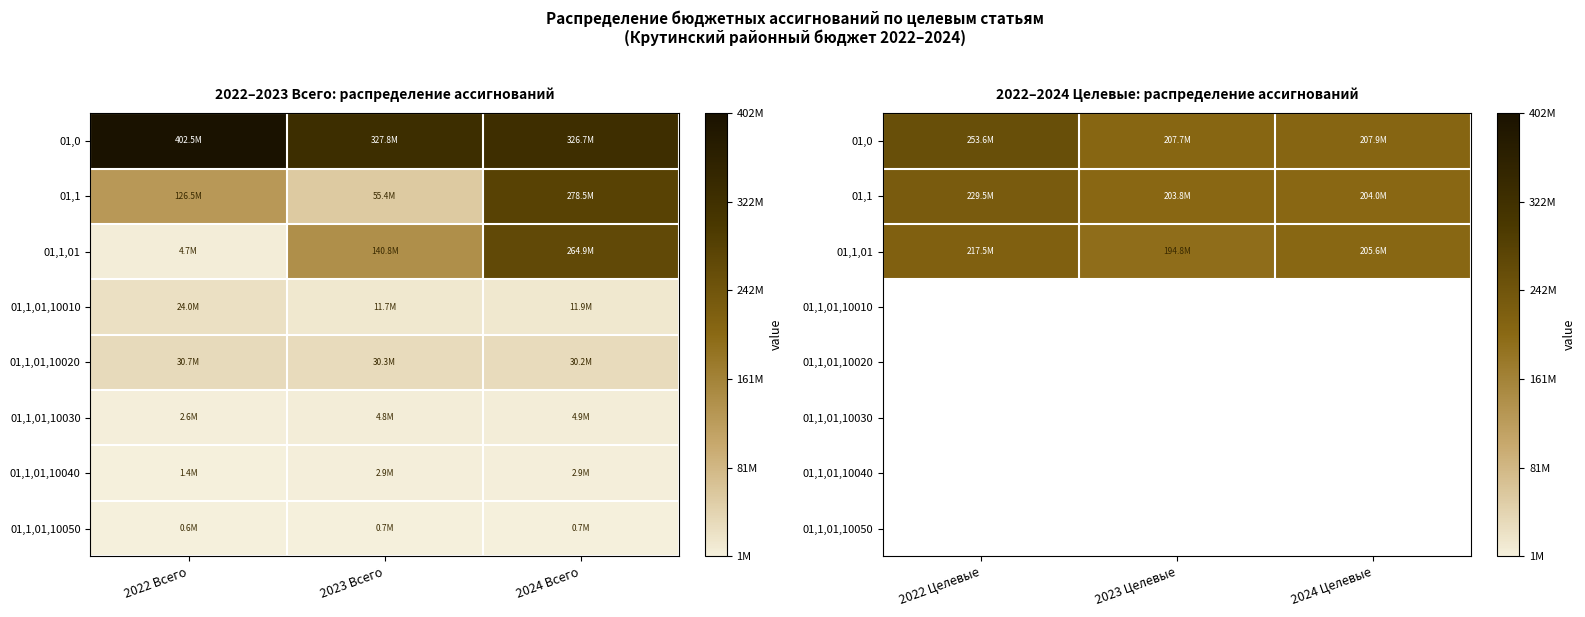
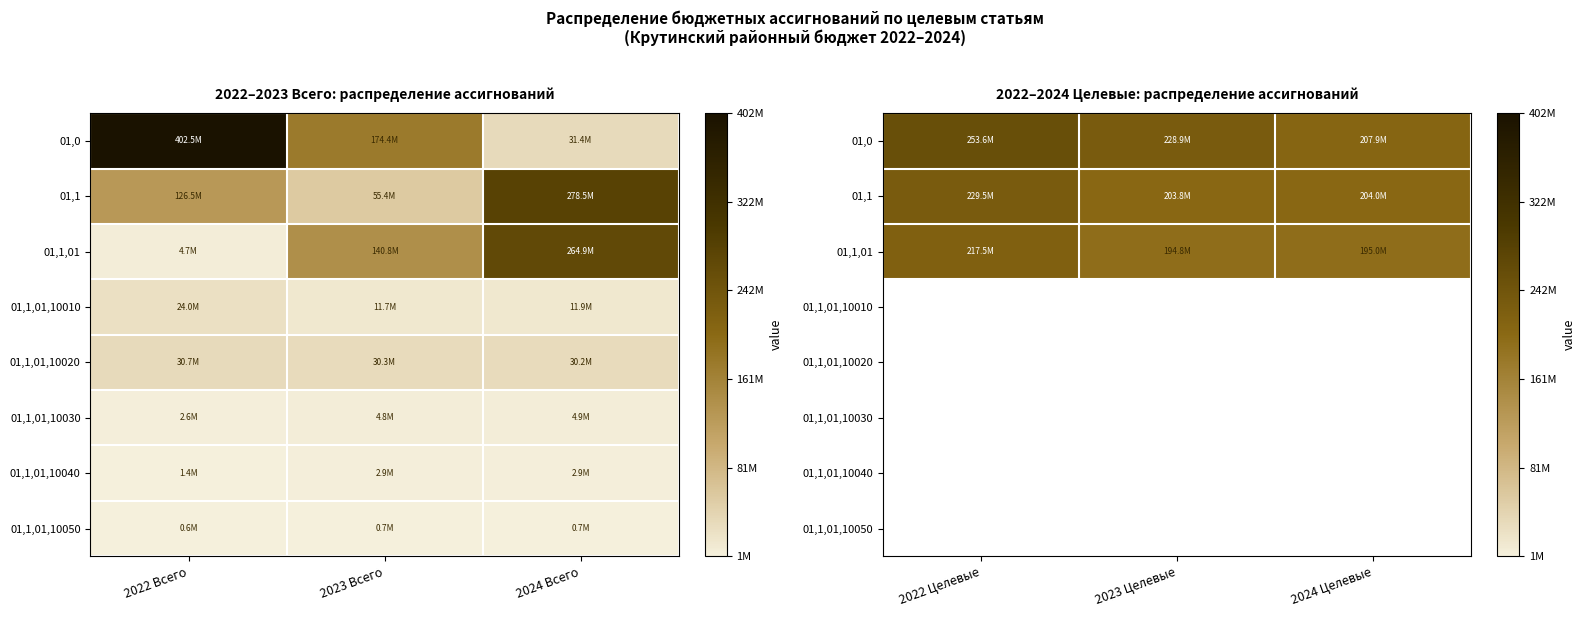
  {
    "2022–2023 Всего: распределение ассигнований": {
      "01,0": {
        "2022 Всего": "402.5M",
-       "2023 Всего": "327.8M",
-       "2024 Всего": "326.7M"
+       "2023 Всего": "174.4M",
+       "2024 Всего": "31.4M"
      },
      "01,1": {
        "2022 Всего": "126.5M",
        "2023 Всего": "55.4M",
        "2024 Всего": "278.5M"
      },
      "01,1,01": {
        "2022 Всего": "4.7M",
        "2023 Всего": "140.8M",
        "2024 Всего": "264.9M"
      },
      "01,1,01,10010": {
        "2022 Всего": "24.0M",
        "2023 Всего": "11.7M",
        "2024 Всего": "11.9M"
      },
      "01,1,01,10020": {
        "2022 Всего": "30.7M",
        "2023 Всего": "30.3M",
        "2024 Всего": "30.2M"
      },
      "01,1,01,10030": {
        "2022 Всего": "2.6M",
        "2023 Всего": "4.8M",
        "2024 Всего": "4.9M"
      },
      "01,1,01,10040": {
        "2022 Всего": "1.4M",
        "2023 Всего": "2.9M",
        "2024 Всего": "2.9M"
      },
      "01,1,01,10050": {
        "2022 Всего": "0.6M",
        "2023 Всего": "0.7M",
        "2024 Всего": "0.7M"
      }
    },
    "2022–2024 Целевые: распределение ассигнований": {
      "01,0": {
        "2022 Целевые": "253.6M",
-       "2023 Целевые": "207.7M",
+       "2023 Целевые": "228.9M",
        "2024 Целевые": "207.9M"
      },
      "01,1": {
        "2022 Целевые": "229.5M",
        "2023 Целевые": "203.8M",
        "2024 Целевые": "204.0M"
      },
      "01,1,01": {
        "2022 Целевые": "217.5M",
        "2023 Целевые": "194.8M",
-       "2024 Целевые": "205.6M"
+       "2024 Целевые": "195.0M"
      }
    }
  }
